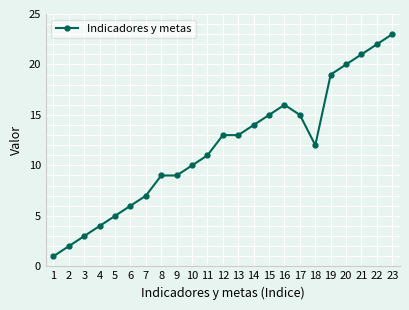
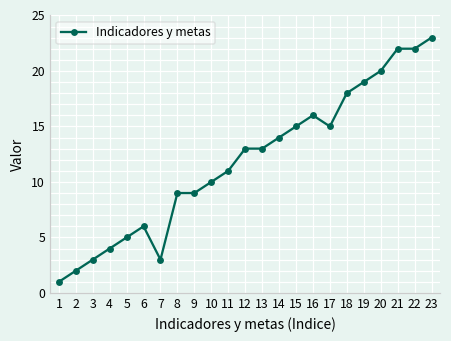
  {
    "1": 1,
    "2": 2,
    "3": 3,
    "4": 4,
    "5": 5,
    "6": 6,
-   "7": 7,
+   "7": 3,
    "8": 9,
    "9": 9,
    "10": 10,
    "11": 11,
    "12": 13,
    "13": 13,
    "14": 14,
    "15": 15,
    "16": 16,
    "17": 15,
-   "18": 12,
+   "18": 18,
    "19": 19,
    "20": 20,
-   "21": 21,
+   "21": 22,
    "22": 22,
    "23": 23
  }
